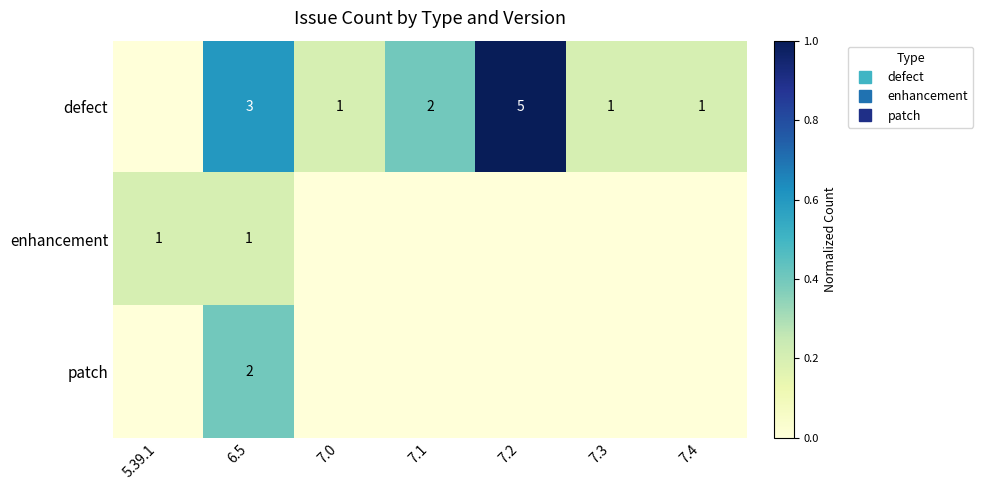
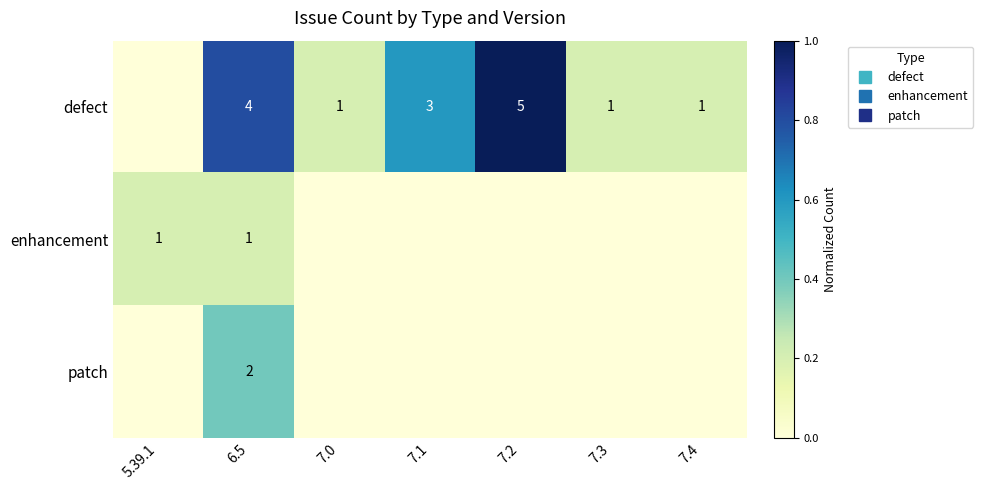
  {
    "defect": {
-     "6.5": 3,
+     "6.5": 4,
      "7.0": 1,
-     "7.1": 2,
+     "7.1": 3,
      "7.2": 5,
      "7.3": 1,
      "7.4": 1
    },
    "enhancement": {
      "5.39.1": 1,
      "6.5": 1
    },
    "patch": {
      "6.5": 2
    }
  }
